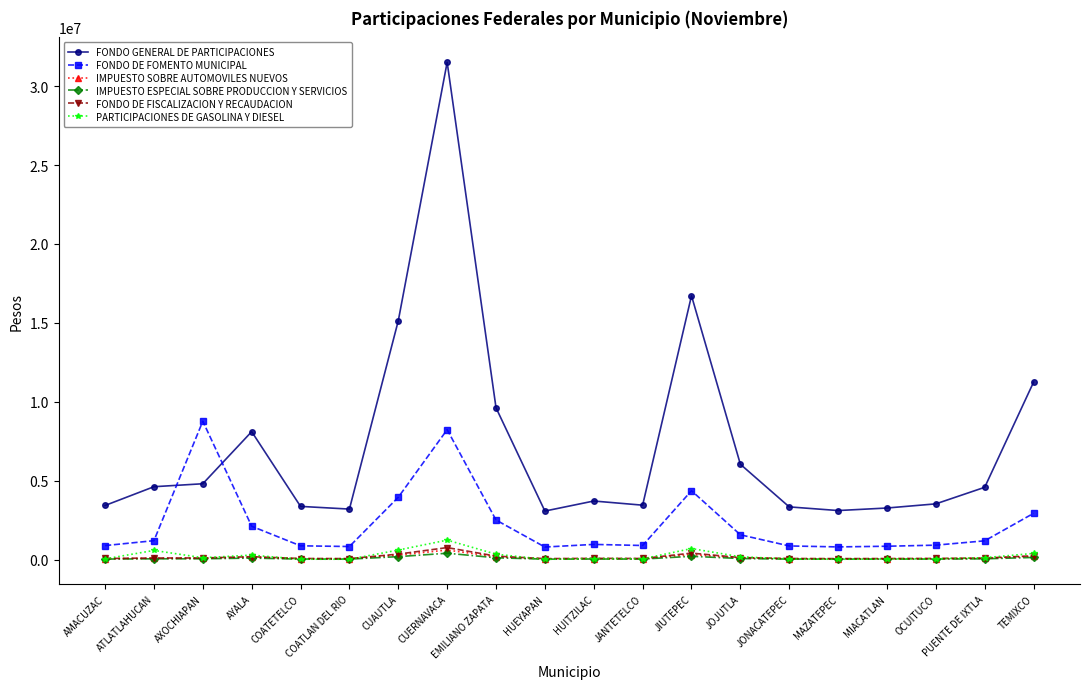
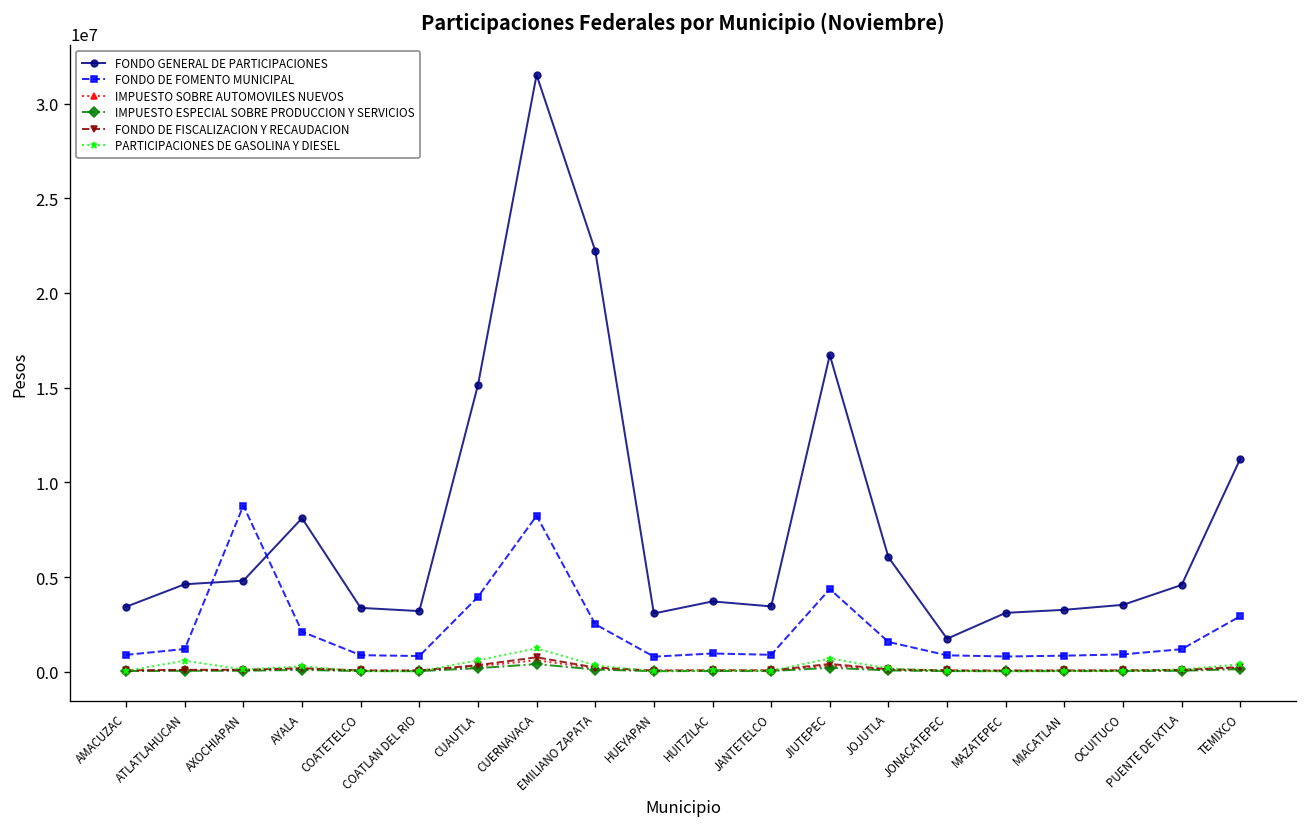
  {
    "FONDO GENERAL DE PARTICIPACIONES": {
      "AMACUZAC": 3400000,
      "ATLATLAHUCAN": 4600000,
      "AXOCHIAPAN": 4800000,
      "AYALA": 8100000,
      "COATETELCO": 3400000,
      "COATLAN DEL RIO": 3200000,
      "CUAUTLA": 15100000,
      "CUERNAVACA": 31500000,
-     "EMILIANO ZAPATA": 9600000,
+     "EMILIANO ZAPATA": 22200000,
      "HUEYAPAN": 3100000,
      "HUITZILAC": 3700000,
      "JANTETELCO": 3500000,
      "JIUTEPEC": 16700000,
      "JOJUTLA": 6100000,
-     "JONACATEPEC": 3300000,
+     "JONACATEPEC": 1800000,
      "MAZATEPEC": 3100000,
      "MIACATLAN": 3300000,
      "OCUITUCO": 3500000,
      "PUENTE DE IXTLA": 4600000,
      "TEMIXCO": 11200000
    },
    "FONDO DE FOMENTO MUNICIPAL": {
      "AMACUZAC": 900000,
      "ATLATLAHUCAN": 1200000,
      "AXOCHIAPAN": 8800000,
      "AYALA": 2100000,
      "COATETELCO": 900000,
      "COATLAN DEL RIO": 800000,
      "CUAUTLA": 4000000,
      "CUERNAVACA": 8200000,
      "EMILIANO ZAPATA": 2500000,
      "HUEYAPAN": 800000,
      "HUITZILAC": 1000000,
      "JANTETELCO": 900000,
      "JIUTEPEC": 4400000,
      "JOJUTLA": 1600000,
      "JONACATEPEC": 900000,
      "MAZATEPEC": 800000,
      "MIACATLAN": 900000,
      "OCUITUCO": 900000,
      "PUENTE DE IXTLA": 1200000,
      "TEMIXCO": 2900000
    },
    "IMPUESTO ESPECIAL SOBRE PRODUCCION Y SERVICIOS": {
      "CUERNAVACA": 400000
    },
    "PARTICIPACIONES DE GASOLINA Y DIESEL": {
      "ATLATLAHUCAN": 600000,
      "CUAUTLA": 600000,
      "CUERNAVACA": 1200000,
      "JIUTEPEC": 700000
    }
  }
